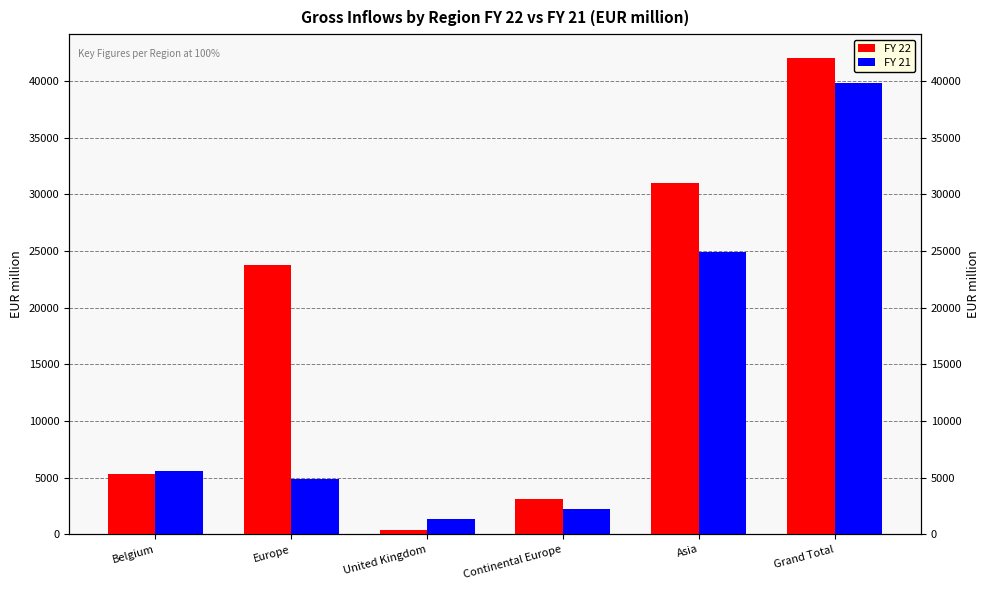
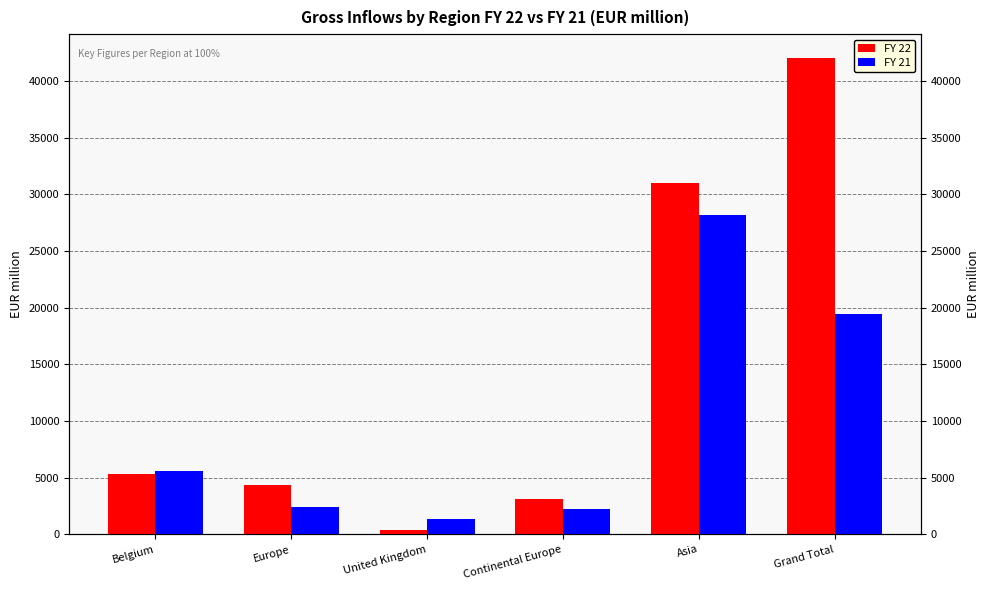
  {
    "FY 22": {
      "Belgium": 5400,
-     "Europe": 23800,
+     "Europe": 4400,
      "United Kingdom": 400,
      "Continental Europe": 3100,
      "Asia": 31000,
      "Grand Total": 42000
    },
    "FY 21": {
      "Belgium": 5600,
-     "Europe": 4900,
+     "Europe": 2400,
      "United Kingdom": 1400,
      "Continental Europe": 2300,
-     "Asia": 24900,
-     "Grand Total": 39800
+     "Asia": 28200,
+     "Grand Total": 19500
    }
  }
